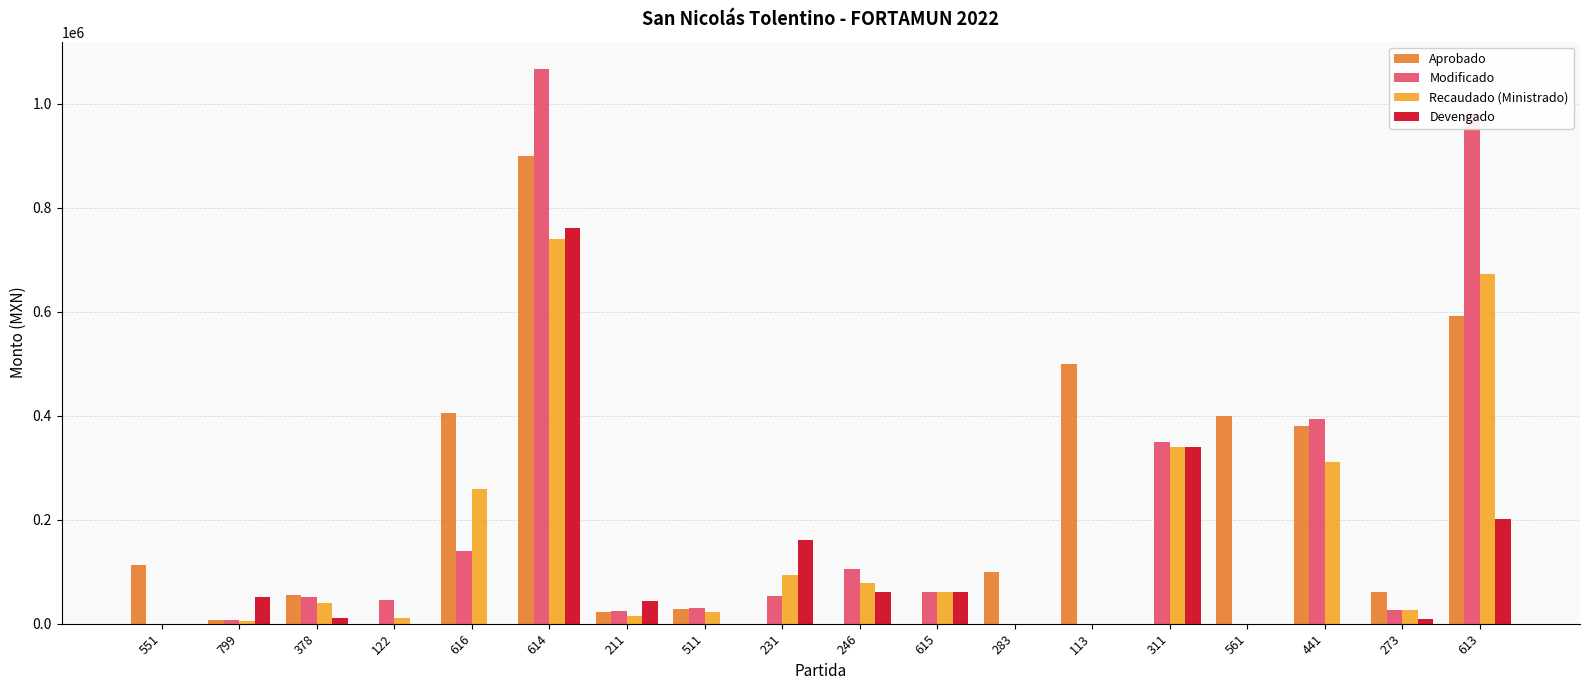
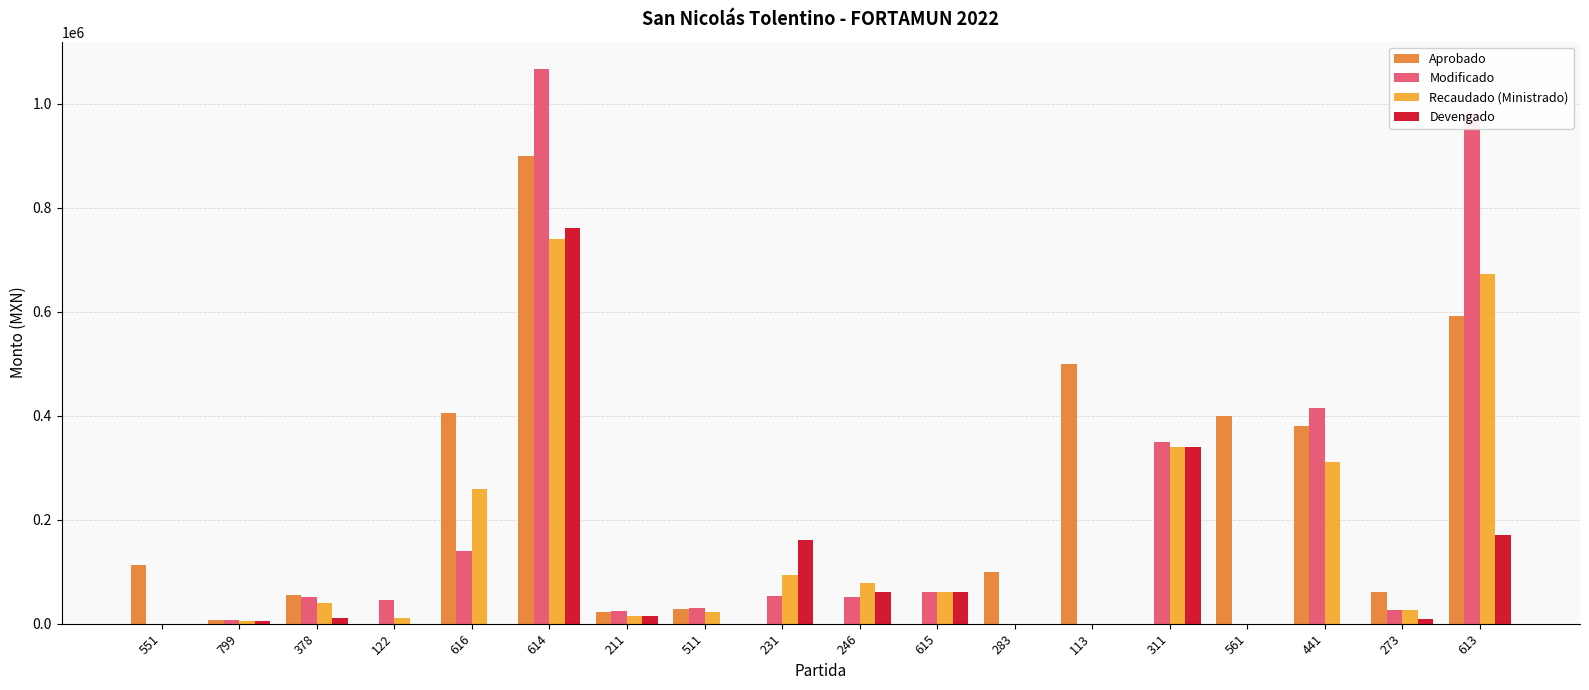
  {
    "Modificado": {
      "551": 0,
      "799": 10000,
      "378": 50000,
      "122": 50000,
      "616": 140000,
      "614": 1070000,
      "211": 30000,
      "511": 30000,
      "231": 50000,
-     "246": 110000,
+     "246": 50000,
      "615": 60000,
      "283": 0,
      "113": 0,
      "311": 350000,
      "561": 0,
-     "441": 390000,
+     "441": 410000,
      "273": 30000
    },
    "Devengado": {
      "551": 0,
-     "799": 50000,
+     "799": 10000,
      "378": 10000,
      "122": 0,
      "616": 0,
      "614": 760000,
-     "211": 40000,
+     "211": 20000,
      "511": 0,
      "231": 160000,
      "246": 60000,
      "615": 60000,
      "283": 0,
      "113": 0,
      "311": 340000,
      "561": 0,
      "441": 0,
      "273": 10000,
-     "613": 200000
+     "613": 170000
    }
  }
